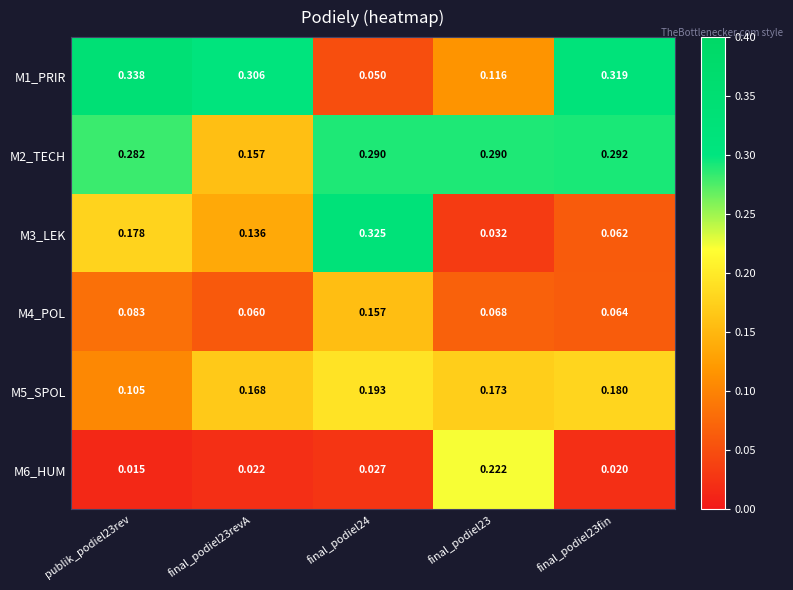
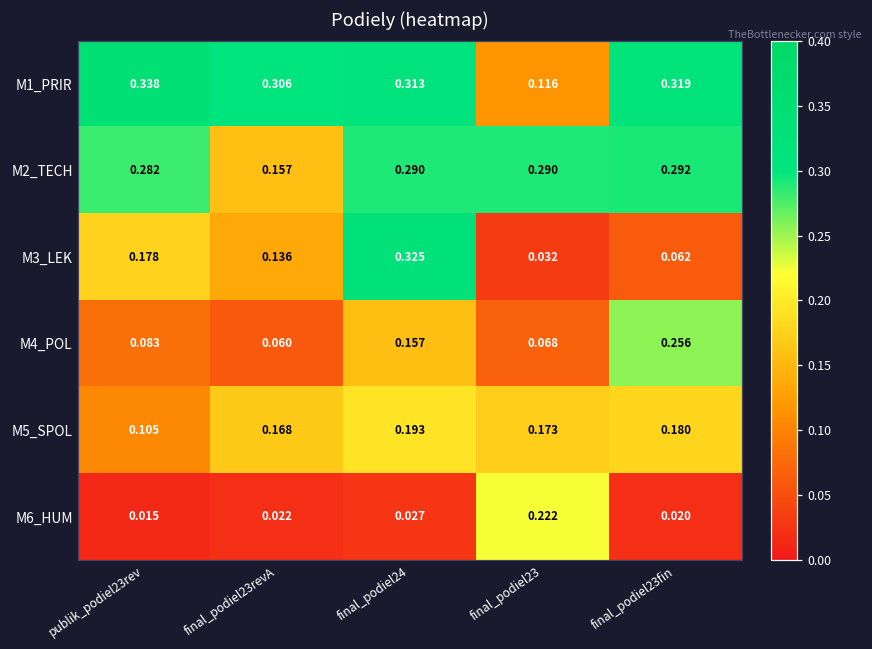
  {
    "M1_PRIR": {
      "publik_podiel23rev": 0.338,
      "final_podiel23revA": 0.306,
-     "final_podiel24": 0.050,
+     "final_podiel24": 0.313,
      "final_podiel23": 0.116,
      "final_podiel23fin": 0.319
    },
    "M2_TECH": {
      "publik_podiel23rev": 0.282,
      "final_podiel23revA": 0.157,
      "final_podiel24": 0.290,
      "final_podiel23": 0.290,
      "final_podiel23fin": 0.292
    },
    "M3_LEK": {
      "publik_podiel23rev": 0.178,
      "final_podiel23revA": 0.136,
      "final_podiel24": 0.325,
      "final_podiel23": 0.032,
      "final_podiel23fin": 0.062
    },
    "M4_POL": {
      "publik_podiel23rev": 0.083,
      "final_podiel23revA": 0.060,
      "final_podiel24": 0.157,
      "final_podiel23": 0.068,
-     "final_podiel23fin": 0.064
+     "final_podiel23fin": 0.256
    },
    "M5_SPOL": {
      "publik_podiel23rev": 0.105,
      "final_podiel23revA": 0.168,
      "final_podiel24": 0.193,
      "final_podiel23": 0.173,
      "final_podiel23fin": 0.180
    },
    "M6_HUM": {
      "publik_podiel23rev": 0.015,
      "final_podiel23revA": 0.022,
      "final_podiel24": 0.027,
      "final_podiel23": 0.222,
      "final_podiel23fin": 0.020
    }
  }
